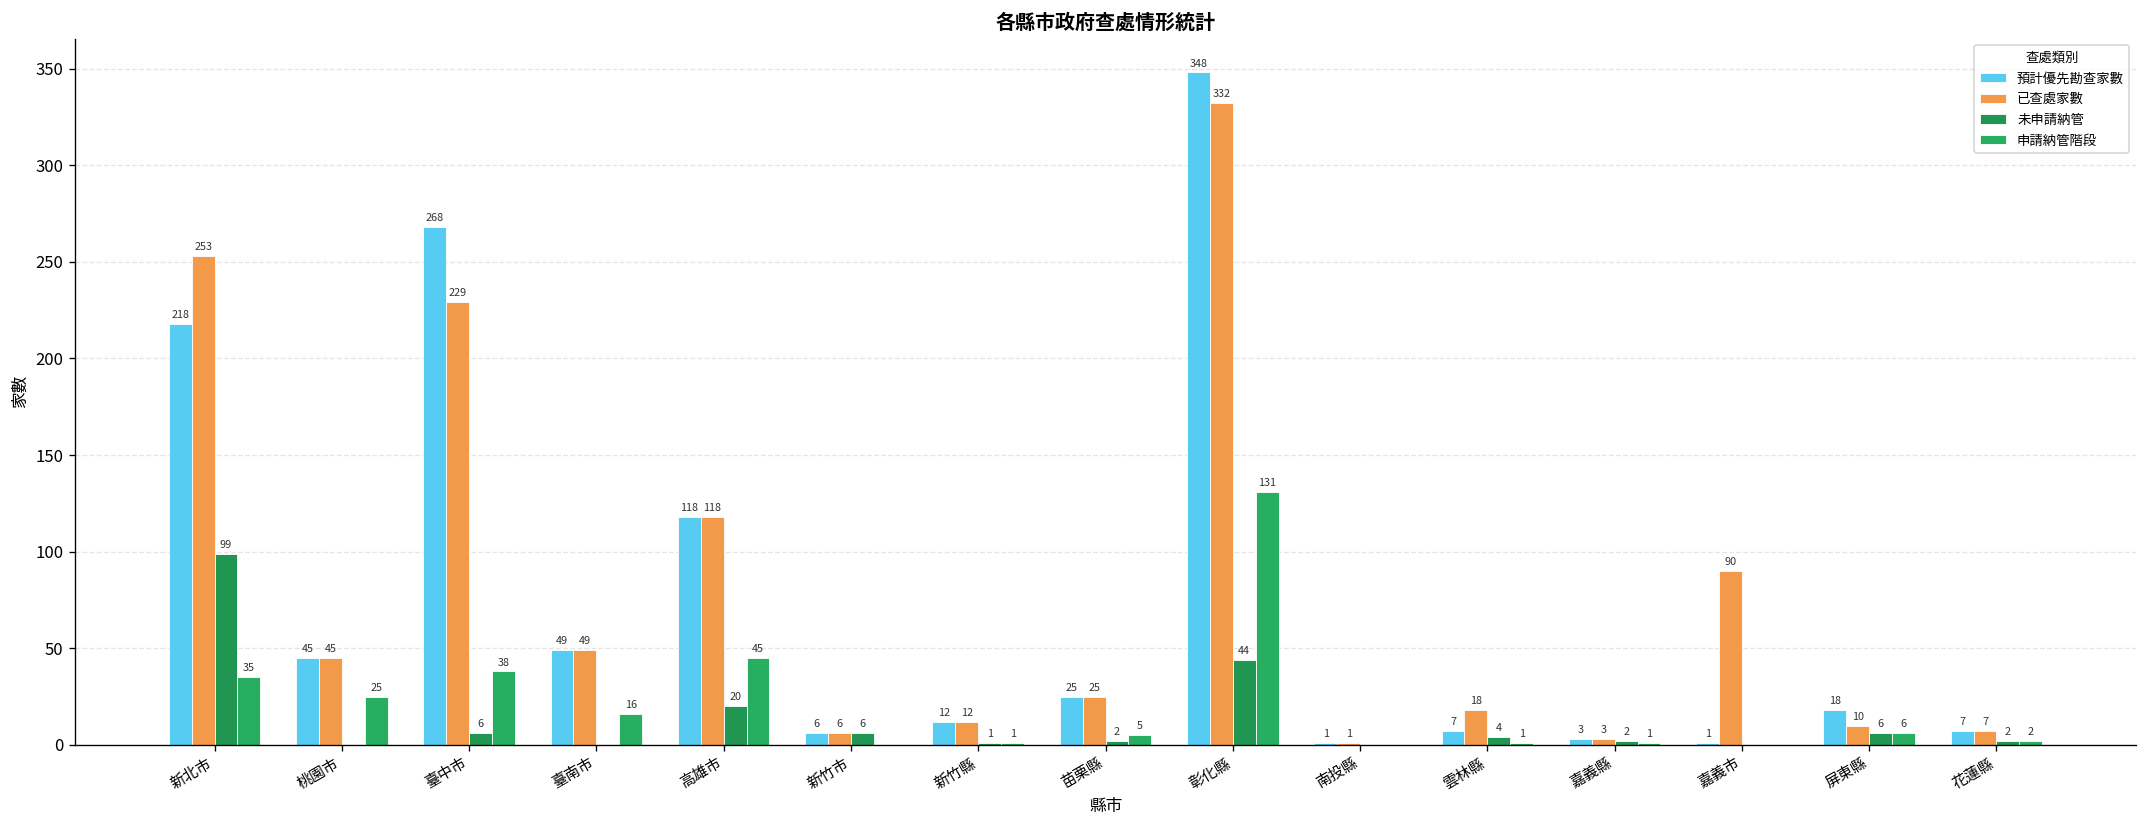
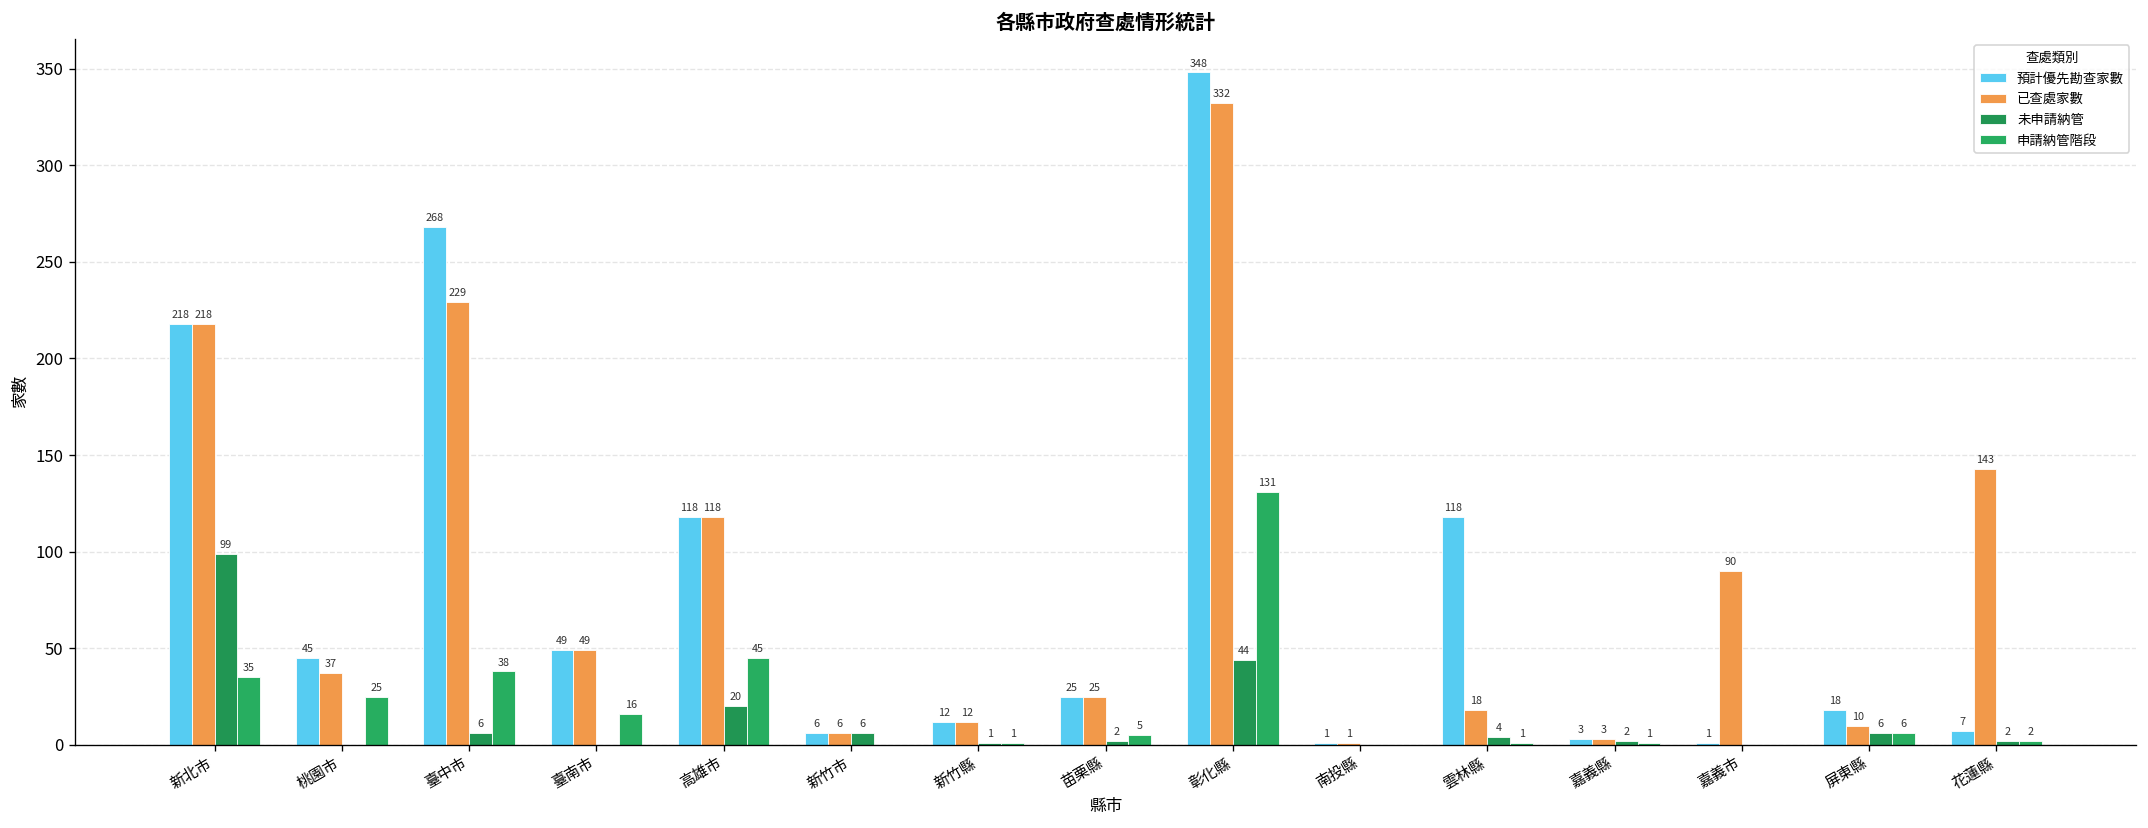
  {
    "預計優先勘查家數": {
      "新北市": 218,
      "桃園市": 45,
      "臺中市": 268,
      "臺南市": 49,
      "高雄市": 118,
      "新竹市": 6,
      "新竹縣": 12,
      "苗栗縣": 25,
      "彰化縣": 348,
      "南投縣": 1,
-     "雲林縣": 7,
+     "雲林縣": 118,
      "嘉義縣": 3,
      "嘉義市": 1,
      "屏東縣": 18,
      "花蓮縣": 7
    },
    "已查處家數": {
-     "新北市": 253,
-     "桃園市": 45,
+     "新北市": 218,
+     "桃園市": 37,
      "臺中市": 229,
      "臺南市": 49,
      "高雄市": 118,
      "新竹市": 6,
      "新竹縣": 12,
      "苗栗縣": 25,
      "彰化縣": 332,
      "南投縣": 1,
      "雲林縣": 18,
      "嘉義縣": 3,
      "嘉義市": 90,
      "屏東縣": 10,
-     "花蓮縣": 7
+     "花蓮縣": 143
    }
  }
